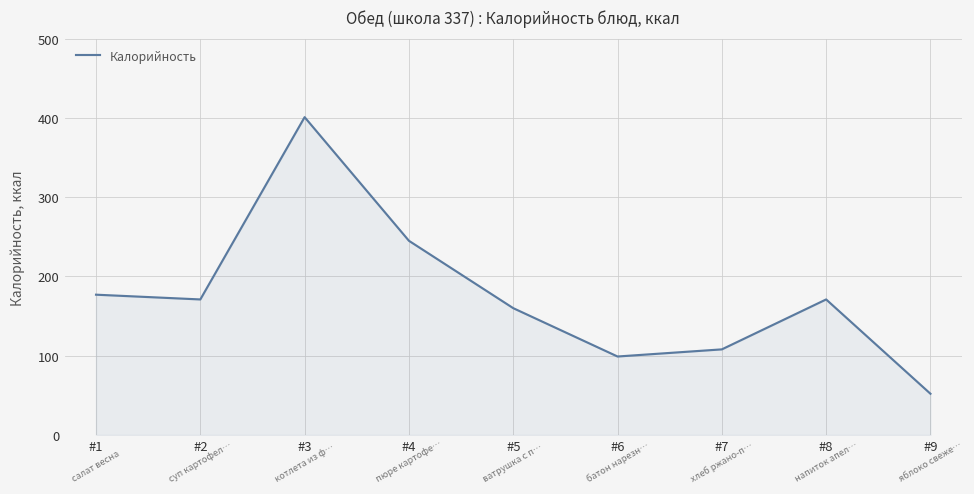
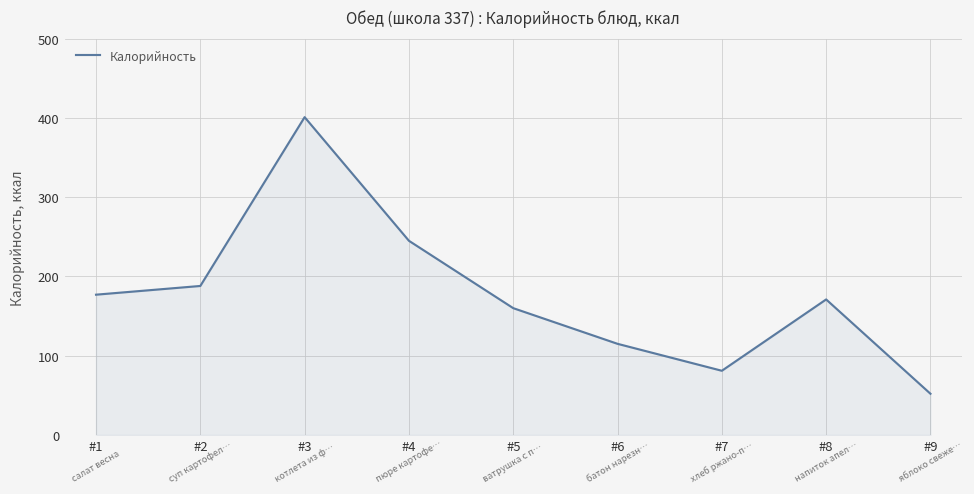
  {
    "#1": 180,
-   "#2": 170,
+   "#2": 190,
    "#3": 400,
    "#4": 250,
    "#5": 160,
-   "#6": 100,
-   "#7": 110,
+   "#6": 120,
+   "#7": 80,
    "#8": 170,
    "#9": 50
  }
